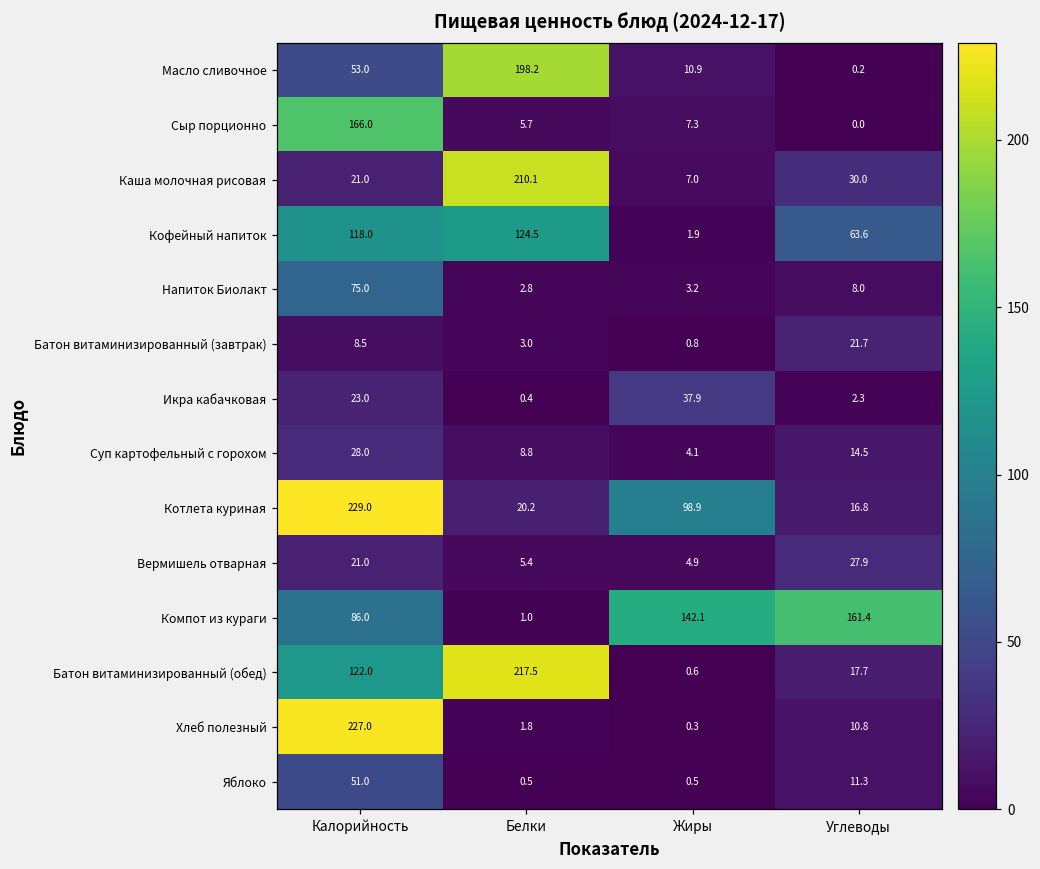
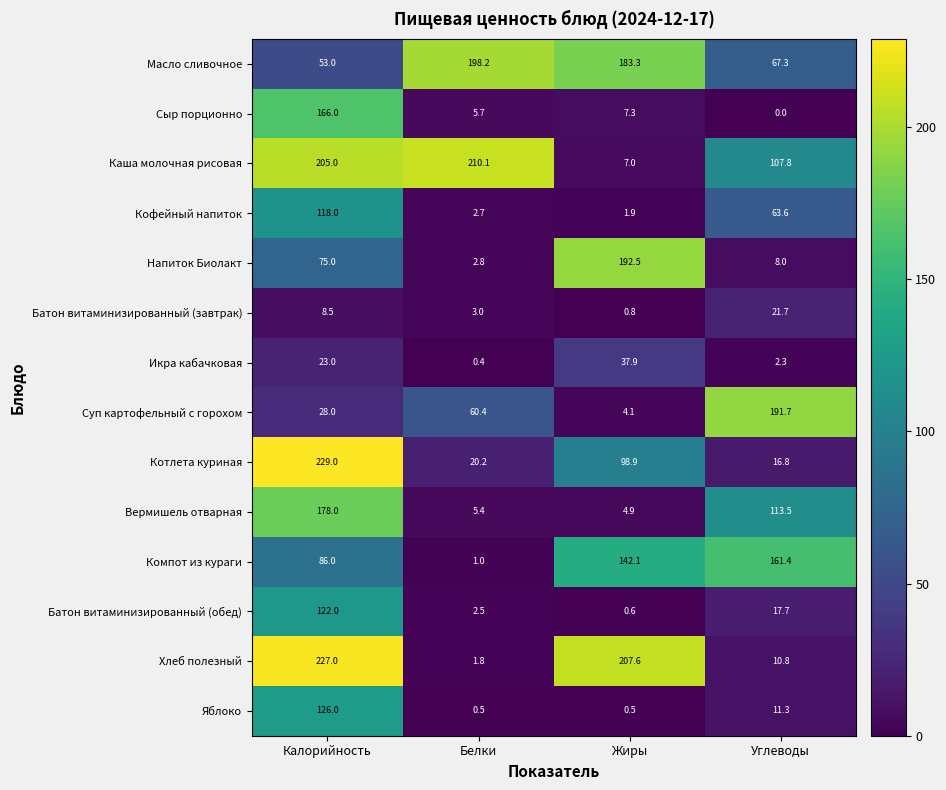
  {
    "Масло сливочное": {
      "Калорийность": 53.0,
      "Белки": 198.2,
-     "Жиры": 10.9,
-     "Углеводы": 0.2
+     "Жиры": 183.3,
+     "Углеводы": 67.3
    },
    "Сыр порционно": {
      "Калорийность": 166.0,
      "Белки": 5.7,
      "Жиры": 7.3,
      "Углеводы": 0.0
    },
    "Каша молочная рисовая": {
-     "Калорийность": 21.0,
+     "Калорийность": 205.0,
      "Белки": 210.1,
      "Жиры": 7.0,
-     "Углеводы": 30.0
+     "Углеводы": 107.8
    },
    "Кофейный напиток": {
      "Калорийность": 118.0,
-     "Белки": 124.5,
+     "Белки": 2.7,
      "Жиры": 1.9,
      "Углеводы": 63.6
    },
    "Напиток Биолакт": {
      "Калорийность": 75.0,
      "Белки": 2.8,
-     "Жиры": 3.2,
+     "Жиры": 192.5,
      "Углеводы": 8.0
    },
    "Батон витаминизированный (завтрак)": {
      "Калорийность": 8.5,
      "Белки": 3.0,
      "Жиры": 0.8,
      "Углеводы": 21.7
    },
    "Икра кабачковая": {
      "Калорийность": 23.0,
      "Белки": 0.4,
      "Жиры": 37.9,
      "Углеводы": 2.3
    },
    "Суп картофельный с горохом": {
      "Калорийность": 28.0,
-     "Белки": 8.8,
+     "Белки": 60.4,
      "Жиры": 4.1,
-     "Углеводы": 14.5
+     "Углеводы": 191.7
    },
    "Котлета куриная": {
      "Калорийность": 229.0,
      "Белки": 20.2,
      "Жиры": 98.9,
      "Углеводы": 16.8
    },
    "Вермишель отварная": {
-     "Калорийность": 21.0,
+     "Калорийность": 178.0,
      "Белки": 5.4,
      "Жиры": 4.9,
-     "Углеводы": 27.9
+     "Углеводы": 113.5
    },
    "Компот из кураги": {
      "Калорийность": 86.0,
      "Белки": 1.0,
      "Жиры": 142.1,
      "Углеводы": 161.4
    },
    "Батон витаминизированный (обед)": {
      "Калорийность": 122.0,
-     "Белки": 217.5,
+     "Белки": 2.5,
      "Жиры": 0.6,
      "Углеводы": 17.7
    },
    "Хлеб полезный": {
      "Калорийность": 227.0,
      "Белки": 1.8,
-     "Жиры": 0.3,
+     "Жиры": 207.6,
      "Углеводы": 10.8
    },
    "Яблоко": {
-     "Калорийность": 51.0,
+     "Калорийность": 126.0,
      "Белки": 0.5,
      "Жиры": 0.5,
      "Углеводы": 11.3
    }
  }
